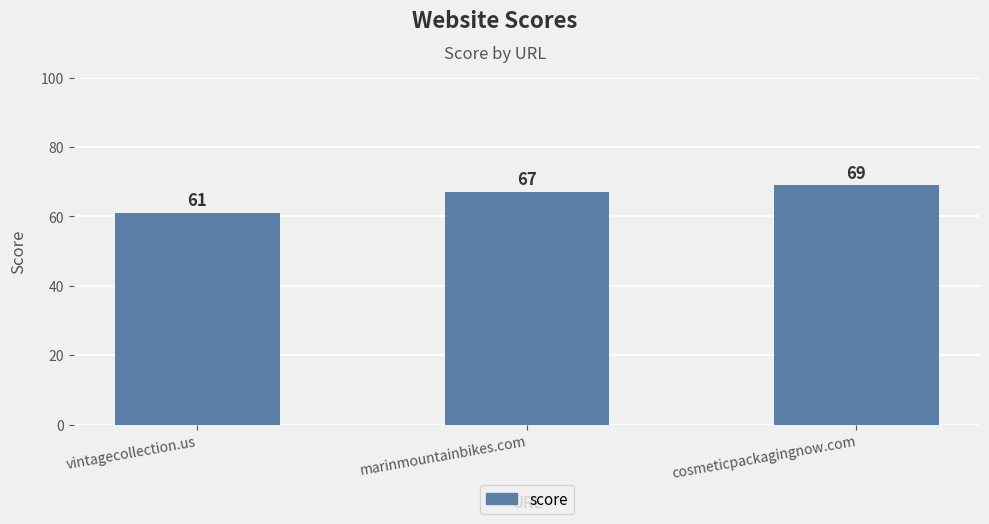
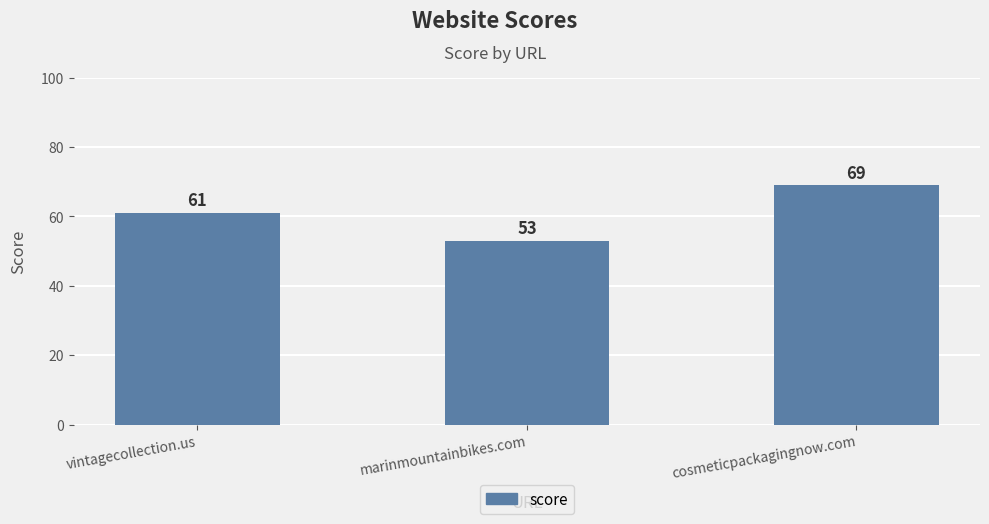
  {
    "vintagecollection.us": 61,
-   "marinmountainbikes.com": 67,
+   "marinmountainbikes.com": 53,
    "cosmeticpackagingnow.com": 69
  }
